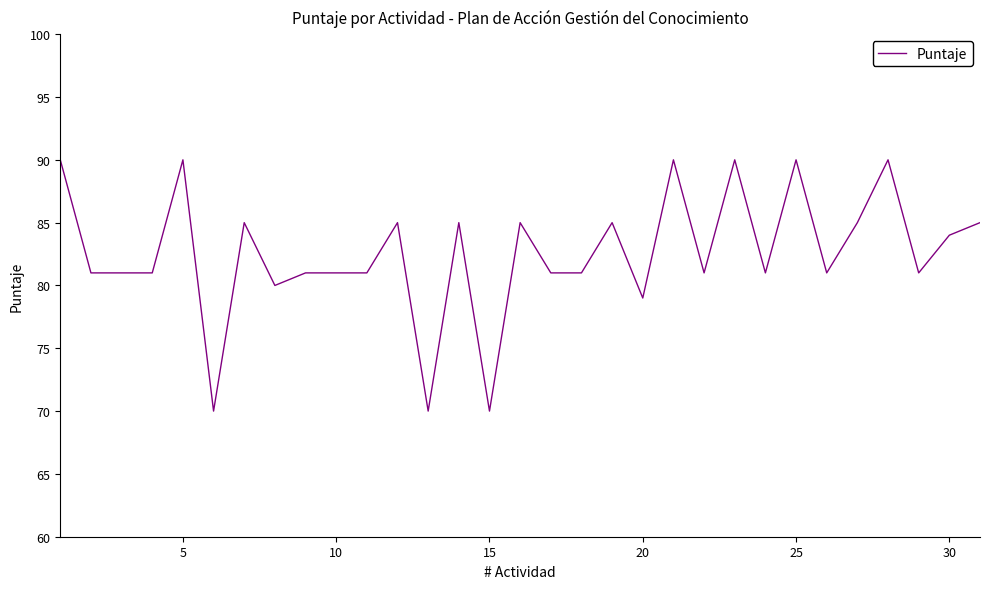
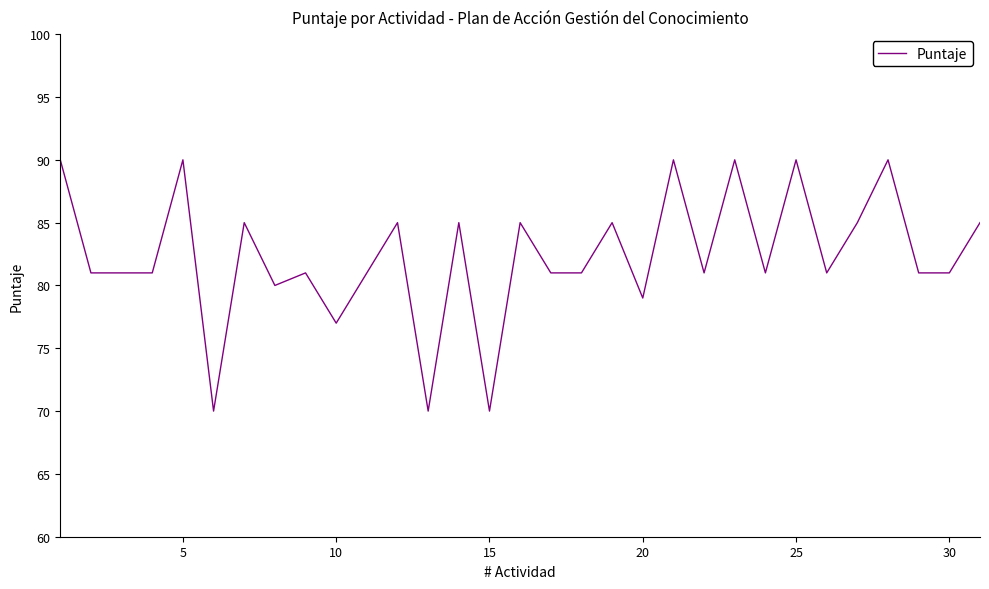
  {
    "5": 90,
-   "10": 81,
+   "10": 77,
    "15": 70,
    "20": 79,
    "25": 90,
-   "30": 84
+   "30": 81
  }
